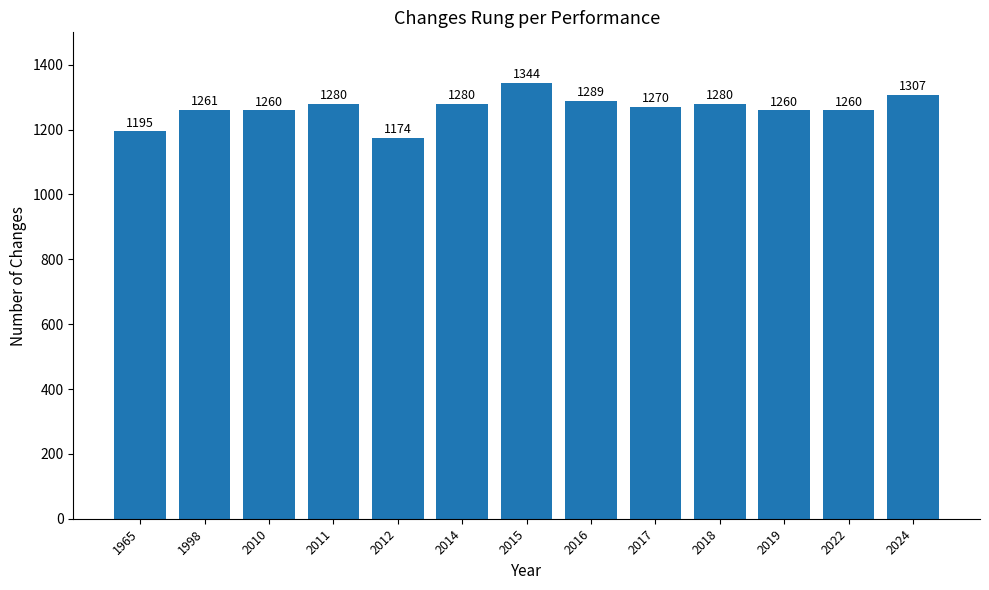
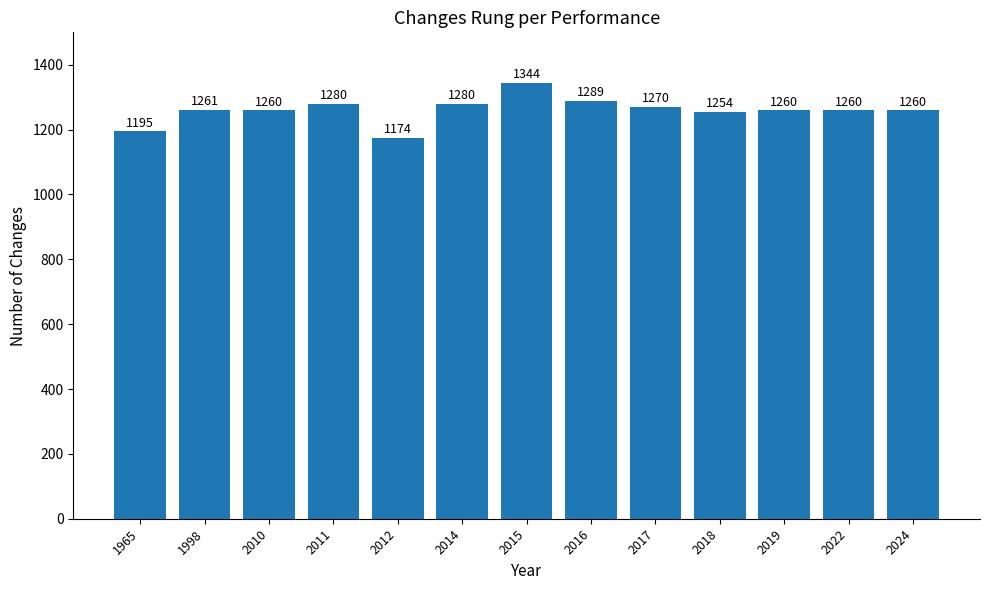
  {
    "1965": 1195,
    "1998": 1261,
    "2010": 1260,
    "2011": 1280,
    "2012": 1174,
    "2014": 1280,
    "2015": 1344,
    "2016": 1289,
    "2017": 1270,
-   "2018": 1280,
+   "2018": 1254,
    "2019": 1260,
    "2022": 1260,
-   "2024": 1307
+   "2024": 1260
  }
